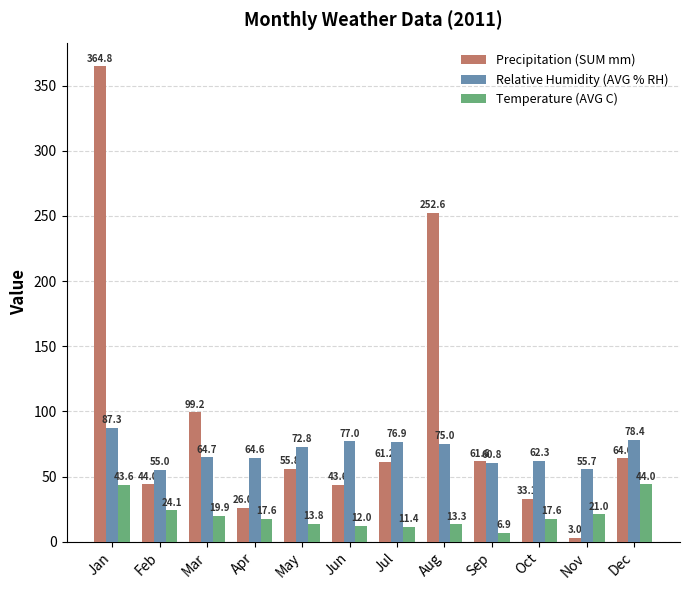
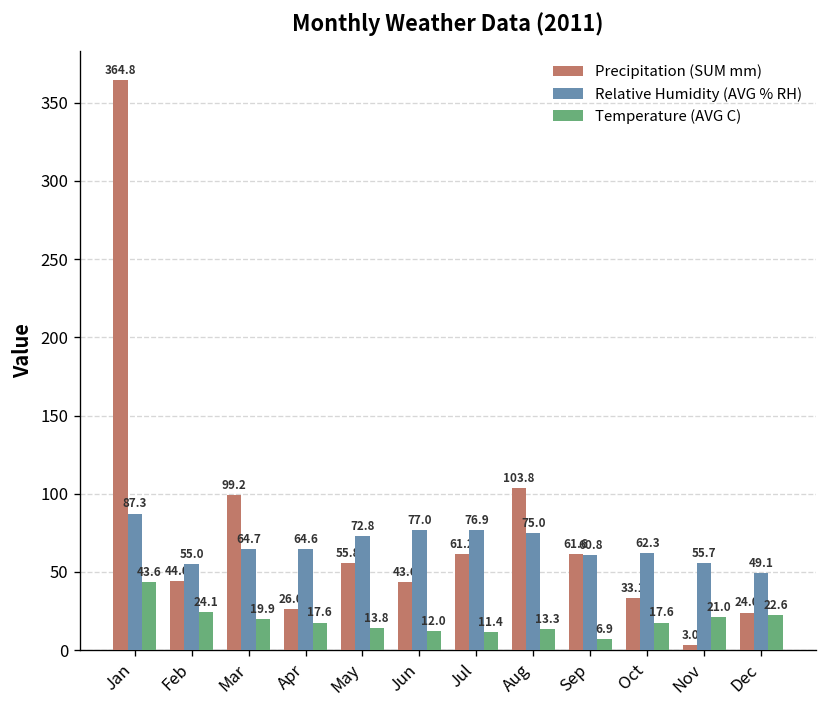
  {
    "Precipitation (SUM mm)": {
      "Jan": 364.8,
      "Feb": 44.0,
      "Mar": 99.2,
      "Apr": 26.0,
      "May": 55.8,
      "Jun": 43.6,
      "Jul": 61.2,
-     "Aug": 252.6,
+     "Aug": 103.8,
      "Oct": 33.1,
      "Nov": 3.0,
-     "Dec": 64.0
+     "Dec": 24.0
    },
    "Relative Humidity (AVG % RH)": {
      "Jan": 87.3,
      "Feb": 55.0,
      "Mar": 64.7,
      "Apr": 64.6,
      "May": 72.8,
      "Jun": 77.0,
      "Jul": 76.9,
      "Aug": 75.0,
      "Oct": 62.3,
      "Nov": 55.7,
-     "Dec": 78.4
+     "Dec": 49.1
    },
    "Temperature (AVG C)": {
      "Jan": 43.6,
      "Feb": 24.1,
      "Mar": 19.9,
      "Apr": 17.6,
      "May": 13.8,
      "Jun": 12.0,
      "Jul": 11.4,
      "Aug": 13.3,
      "Sep": 6.9,
      "Oct": 17.6,
      "Nov": 21.0,
-     "Dec": 44.0
+     "Dec": 22.6
    }
  }
